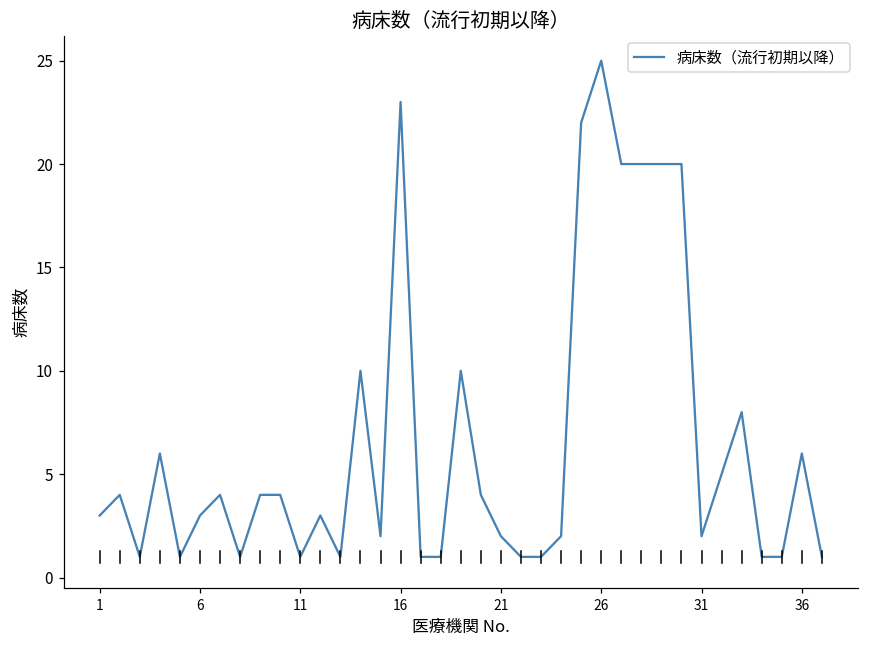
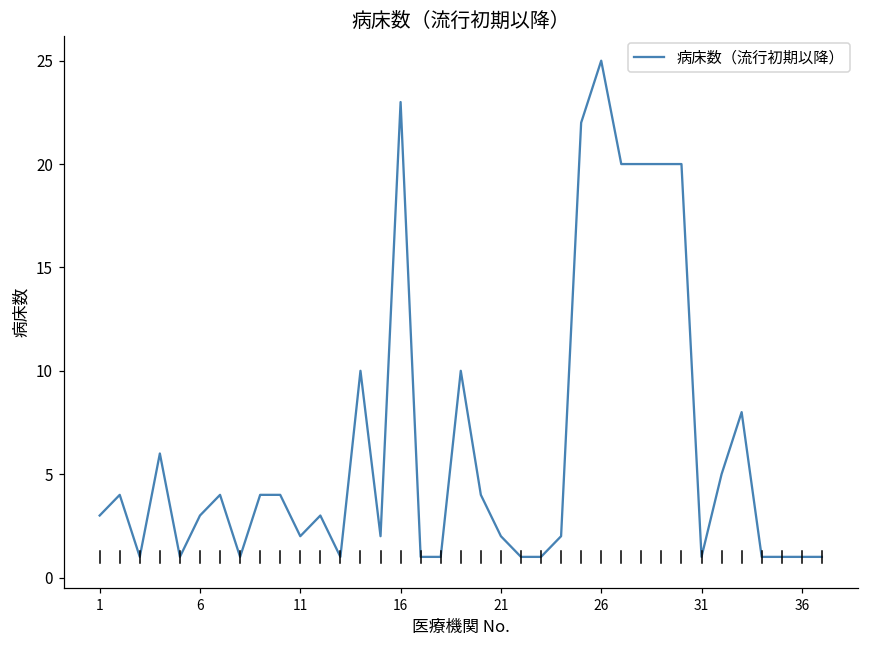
  {
    "病床数（流行初期以降）": {
      "1": 3,
      "6": 3,
-     "11": 1,
+     "11": 2,
      "16": 23,
      "21": 2,
      "26": 25,
-     "31": 2,
-     "36": 6
+     "31": 1,
+     "36": 1
    }
  }
